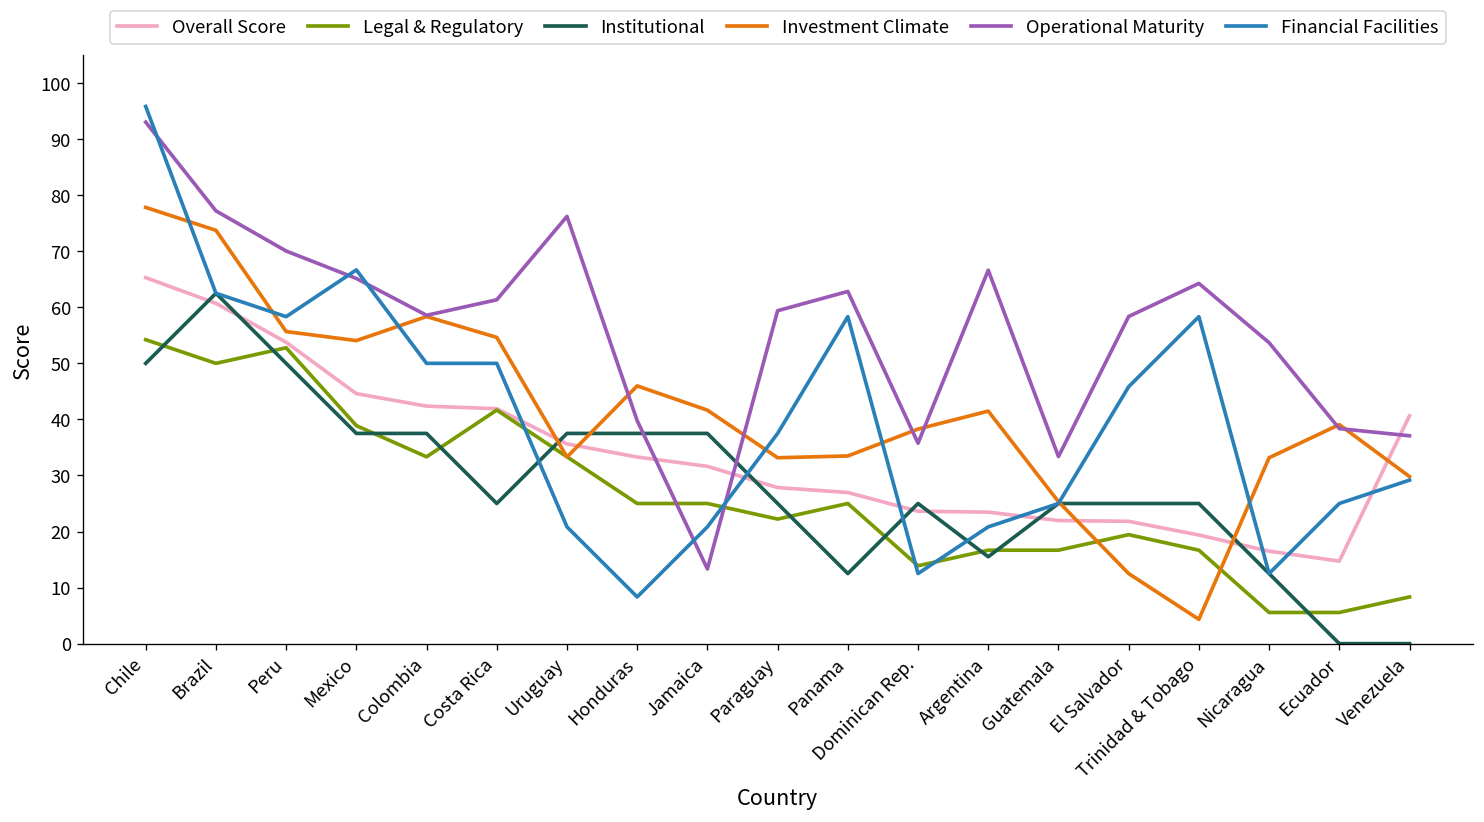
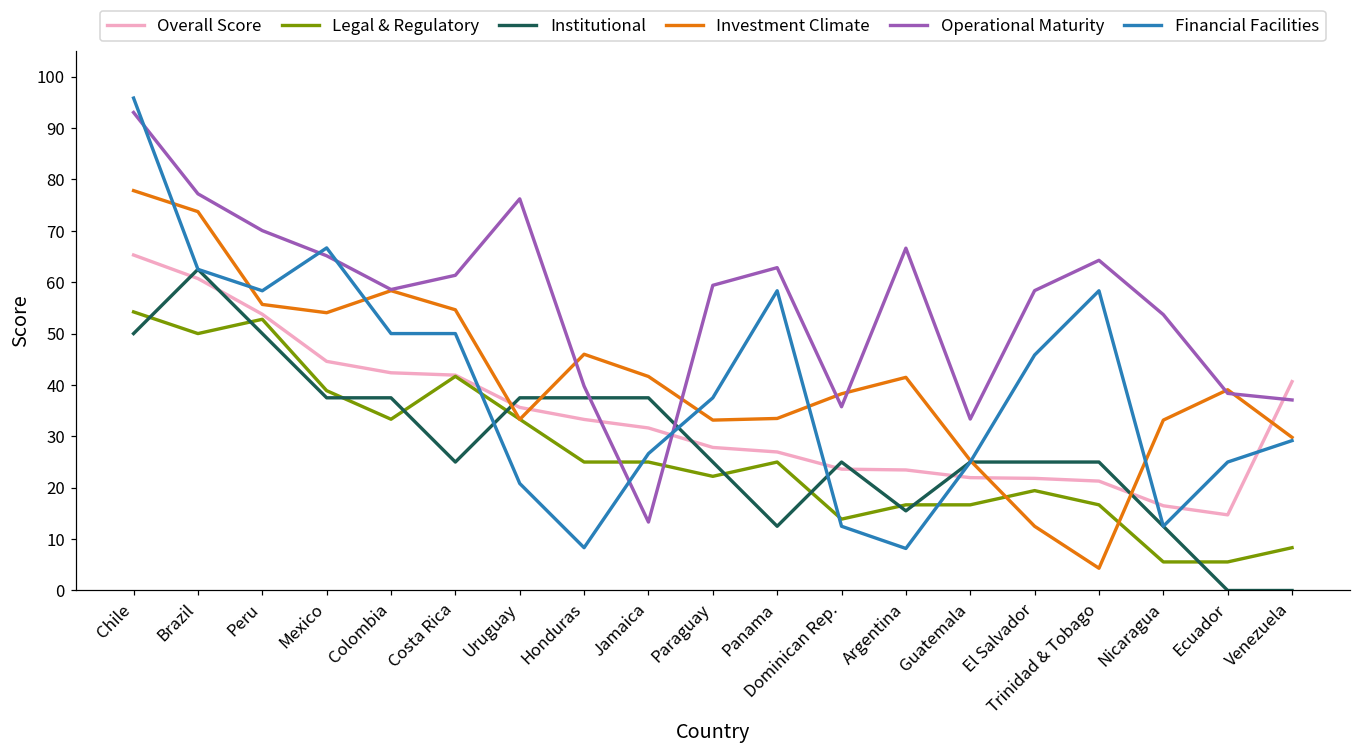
  {
    "Overall Score": {
      "Chile": 65,
      "Brazil": 61,
      "Peru": 54,
      "Mexico": 45,
      "Colombia": 42,
      "Uruguay": 36,
      "Honduras": 33,
      "Jamaica": 32,
      "Paraguay": 28,
      "Panama": 27,
      "Dominican Rep.": 24,
      "Argentina": 23,
      "Guatemala": 22,
      "El Salvador": 22,
-     "Trinidad & Tobago": 19,
+     "Trinidad & Tobago": 21,
      "Nicaragua": 16,
      "Ecuador": 15,
      "Venezuela": 41
    },
    "Legal & Regulatory": {
      "Chile": 54,
      "Brazil": 50,
      "Peru": 53,
      "Mexico": 39,
      "Colombia": 33,
      "Honduras": 25,
      "Jamaica": 25,
      "Paraguay": 22,
      "Panama": 25,
      "Dominican Rep.": 14,
      "Argentina": 17,
      "Guatemala": 17,
      "El Salvador": 19,
      "Trinidad & Tobago": 17,
      "Nicaragua": 6,
      "Ecuador": 6,
      "Venezuela": 8
    },
    "Institutional": {
      "Chile": 50,
      "Peru": 50,
      "Mexico": 38,
      "Colombia": 38,
      "Costa Rica": 25,
      "Uruguay": 38,
      "Honduras": 38,
      "Jamaica": 38,
      "Paraguay": 25,
      "Panama": 13,
      "Dominican Rep.": 25,
      "Argentina": 16,
      "El Salvador": 25,
      "Trinidad & Tobago": 25,
      "Ecuador": 0,
      "Venezuela": 0
    },
    "Investment Climate": {
      "Chile": 78,
      "Brazil": 74,
      "Peru": 56,
      "Mexico": 54,
      "Costa Rica": 55,
      "Honduras": 46,
      "Jamaica": 42,
      "Paraguay": 33,
      "Panama": 33,
      "Dominican Rep.": 38,
      "Argentina": 41,
      "El Salvador": 13,
      "Trinidad & Tobago": 4,
      "Nicaragua": 33,
      "Ecuador": 39,
      "Venezuela": 30
    },
    "Operational Maturity": {
      "Chile": 93,
      "Brazil": 77,
      "Peru": 70,
      "Mexico": 65,
      "Costa Rica": 61,
      "Uruguay": 76,
      "Honduras": 40,
      "Jamaica": 13,
      "Paraguay": 59,
      "Panama": 63,
      "Dominican Rep.": 36,
      "Argentina": 67,
      "Guatemala": 33,
      "El Salvador": 58,
      "Trinidad & Tobago": 64,
      "Nicaragua": 54,
      "Ecuador": 38,
      "Venezuela": 37
    },
    "Financial Facilities": {
      "Chile": 96,
      "Peru": 58,
      "Mexico": 67,
      "Colombia": 50,
      "Costa Rica": 50,
      "Uruguay": 21,
      "Honduras": 8,
-     "Jamaica": 21,
+     "Jamaica": 27,
      "Paraguay": 38,
      "Panama": 58,
      "Dominican Rep.": 13,
-     "Argentina": 21,
+     "Argentina": 8,
      "El Salvador": 46,
      "Trinidad & Tobago": 58,
      "Ecuador": 25,
      "Venezuela": 29
    }
  }
